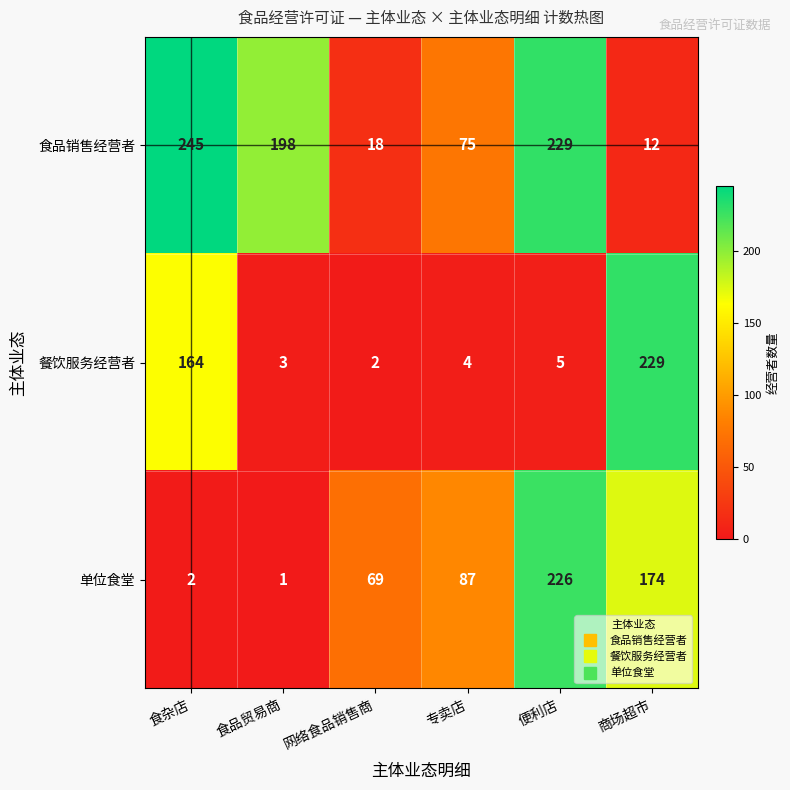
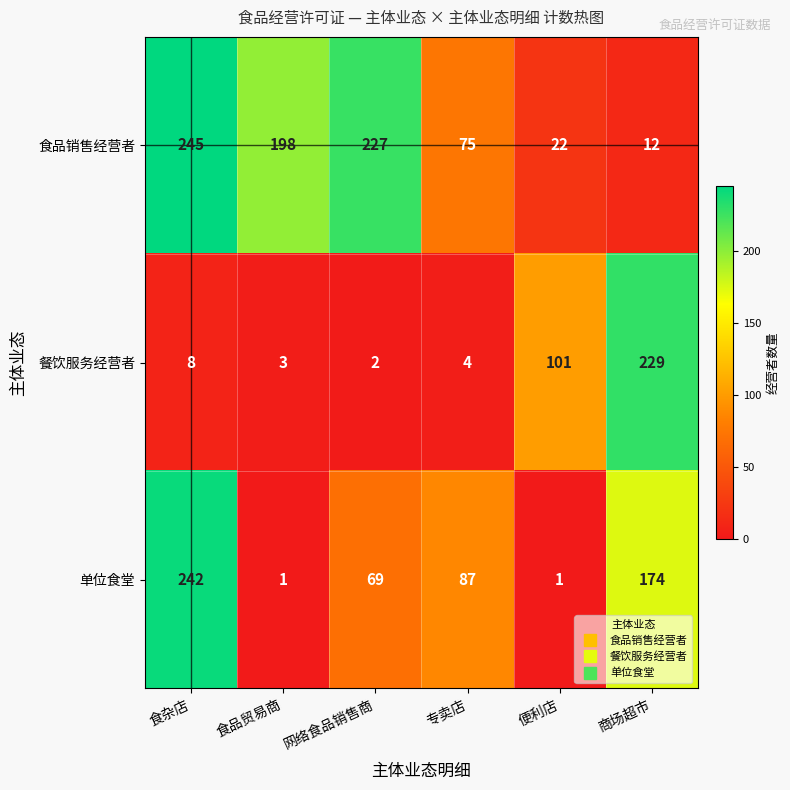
  {
    "食品销售经营者": {
      "食杂店": 245,
      "食品贸易商": 198,
-     "网络食品销售商": 18,
+     "网络食品销售商": 227,
      "专卖店": 75,
-     "便利店": 229,
+     "便利店": 22,
      "商场超市": 12
    },
    "餐饮服务经营者": {
-     "食杂店": 164,
+     "食杂店": 8,
      "食品贸易商": 3,
      "网络食品销售商": 2,
      "专卖店": 4,
-     "便利店": 5,
+     "便利店": 101,
      "商场超市": 229
    },
    "单位食堂": {
-     "食杂店": 2,
+     "食杂店": 242,
      "食品贸易商": 1,
      "网络食品销售商": 69,
      "专卖店": 87,
-     "便利店": 226,
+     "便利店": 1,
      "商场超市": 174
    }
  }
